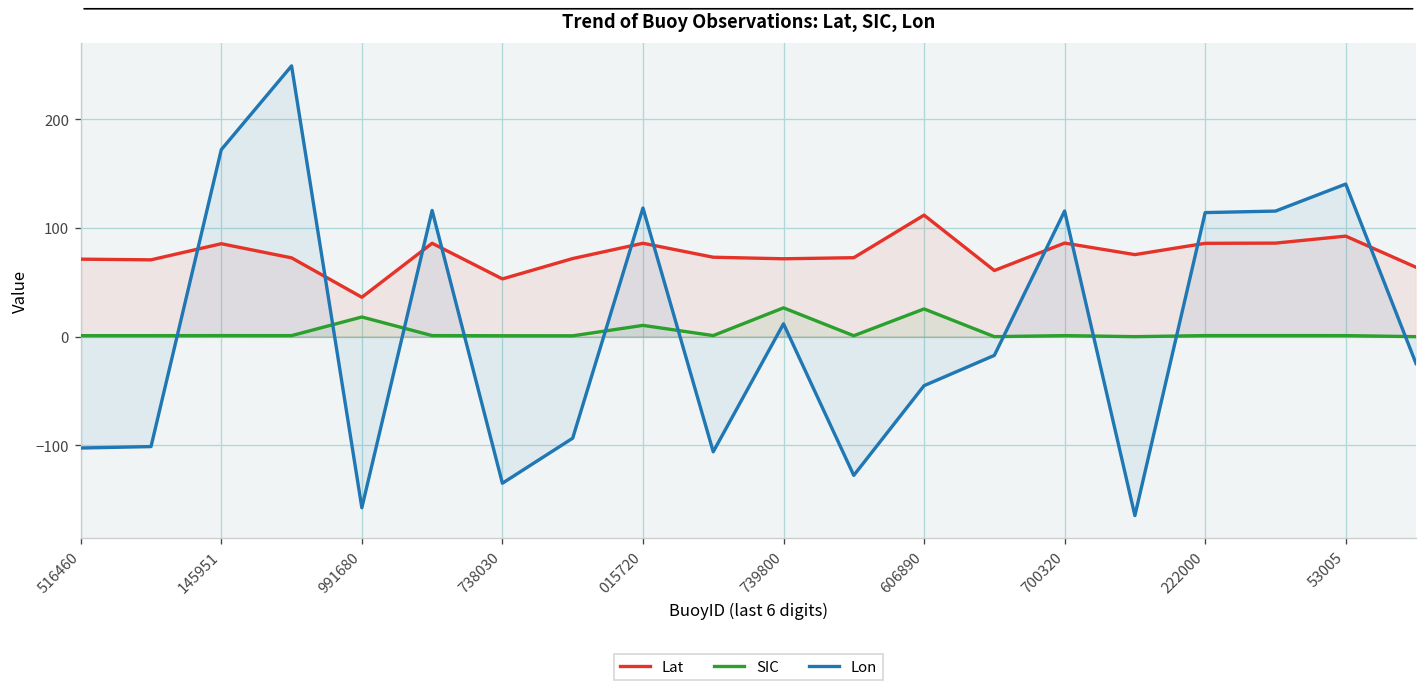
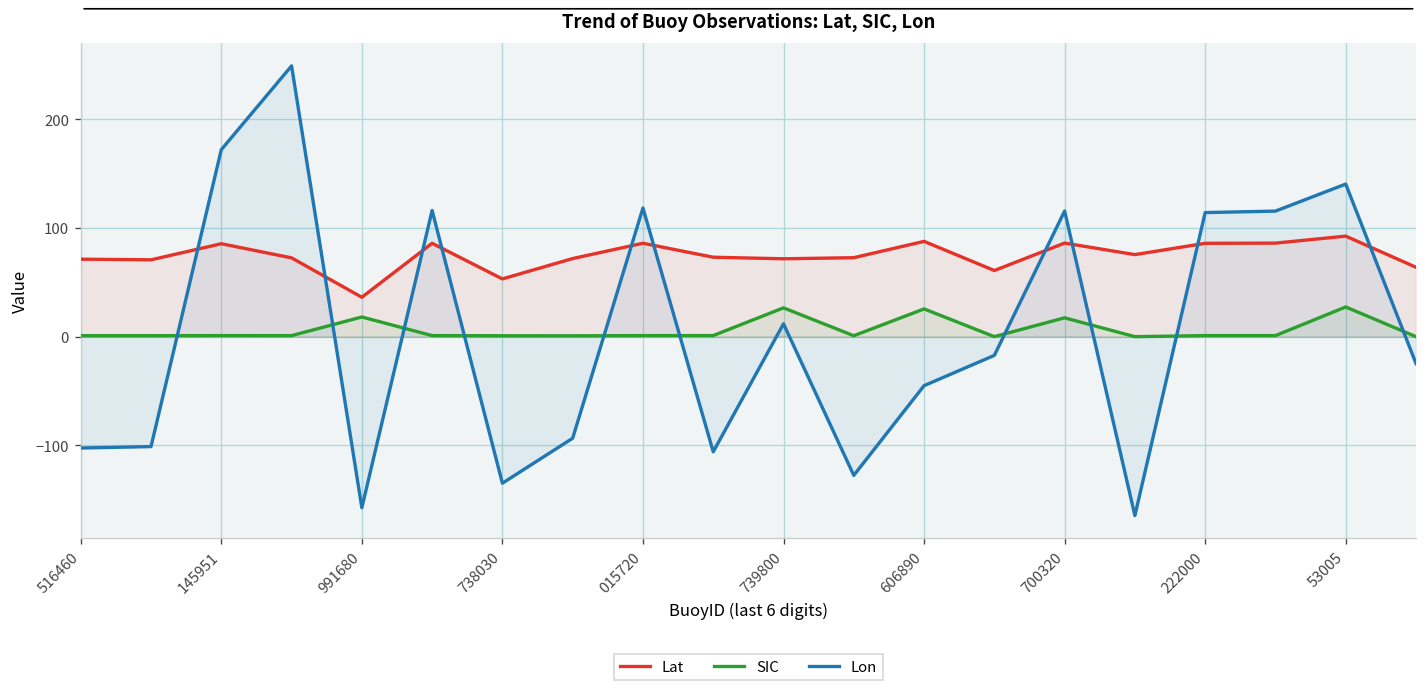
  {
    "Lat": {
      "516460": 70,
      "145951": 90,
      "991680": 40,
      "738030": 50,
      "015720": 90,
      "739800": 70,
-     "606890": 110,
+     "606890": 90,
      "700320": 90,
      "222000": 90,
      "53005": 90
    },
    "SIC": {
      "145951": 0,
      "991680": 20,
-     "015720": 10,
+     "015720": 0,
      "739800": 30,
      "606890": 30,
-     "700320": 0,
+     "700320": 20,
      "222000": 0,
-     "53005": 0
+     "53005": 30
    }
  }
